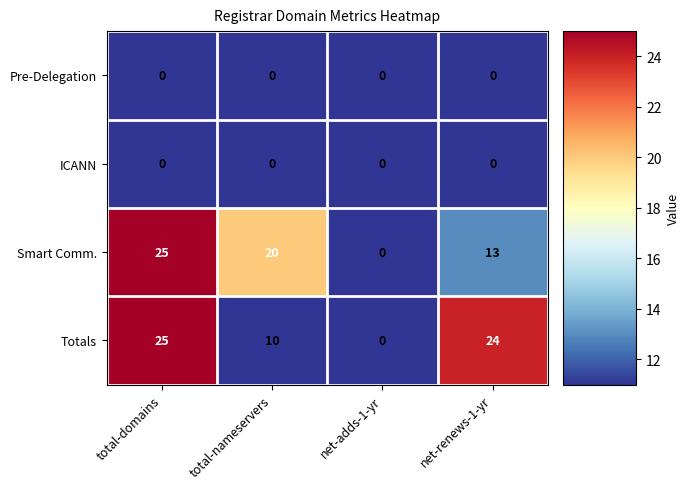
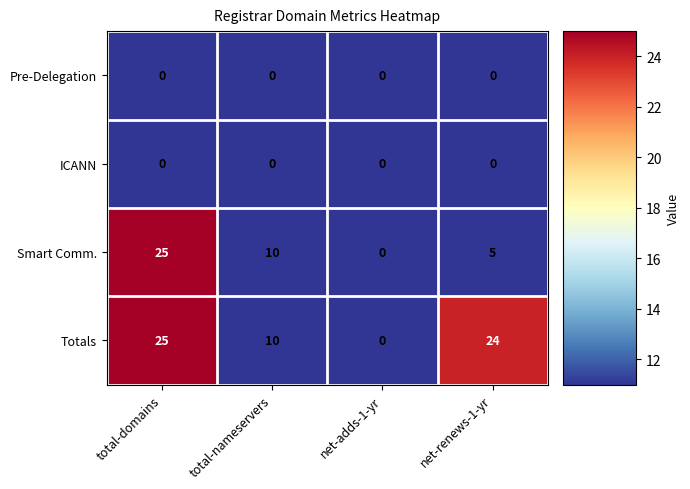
  {
    "Pre-Delegation": {
      "total-domains": 0,
      "total-nameservers": 0,
      "net-adds-1-yr": 0,
      "net-renews-1-yr": 0
    },
    "ICANN": {
      "total-domains": 0,
      "total-nameservers": 0,
      "net-adds-1-yr": 0,
      "net-renews-1-yr": 0
    },
    "Smart Comm.": {
      "total-domains": 25,
-     "total-nameservers": 20,
+     "total-nameservers": 10,
      "net-adds-1-yr": 0,
-     "net-renews-1-yr": 13
+     "net-renews-1-yr": 5
    },
    "Totals": {
      "total-domains": 25,
      "total-nameservers": 10,
      "net-adds-1-yr": 0,
      "net-renews-1-yr": 24
    }
  }
